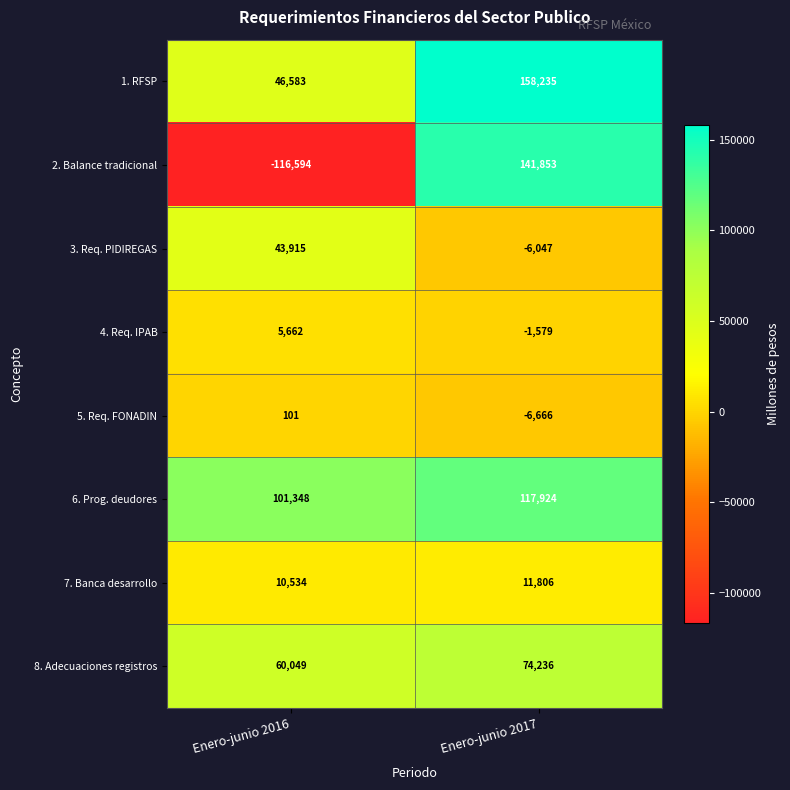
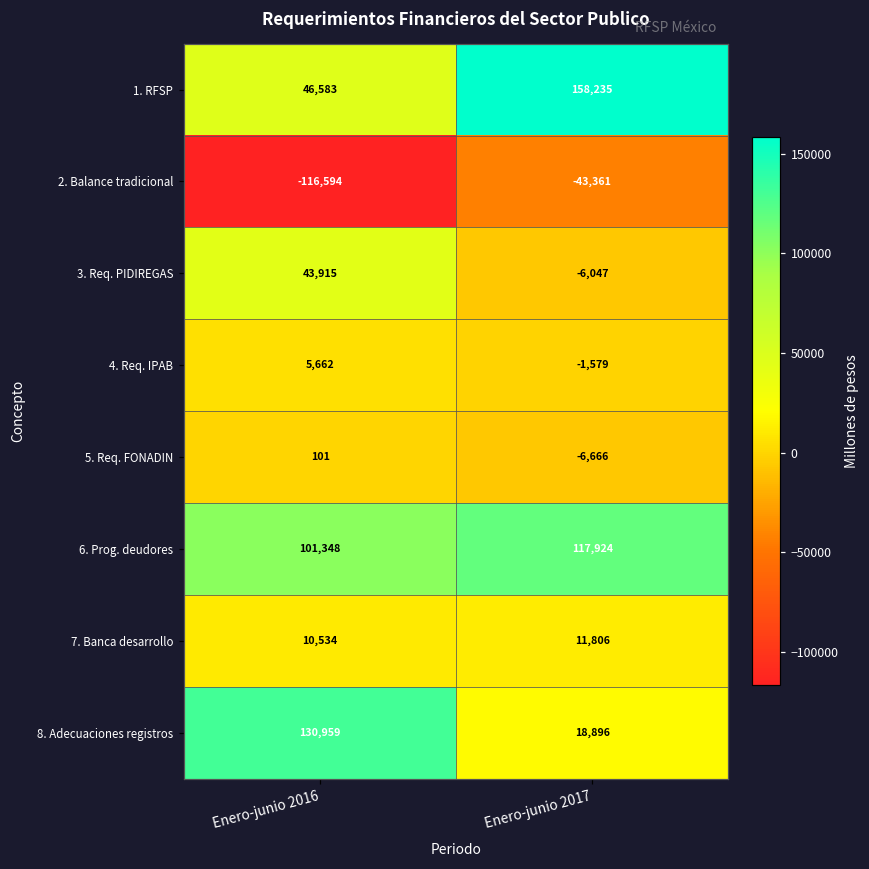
  {
    "1. RFSP": {
      "Enero-junio 2016": "46,583",
      "Enero-junio 2017": "158,235"
    },
    "2. Balance tradicional": {
      "Enero-junio 2016": "-116,594",
-     "Enero-junio 2017": "141,853"
+     "Enero-junio 2017": "-43,361"
    },
    "3. Req. PIDIREGAS": {
      "Enero-junio 2016": "43,915",
      "Enero-junio 2017": "-6,047"
    },
    "4. Req. IPAB": {
      "Enero-junio 2016": "5,662",
      "Enero-junio 2017": "-1,579"
    },
    "5. Req. FONADIN": {
      "Enero-junio 2016": "101",
      "Enero-junio 2017": "-6,666"
    },
    "6. Prog. deudores": {
      "Enero-junio 2016": "101,348",
      "Enero-junio 2017": "117,924"
    },
    "7. Banca desarrollo": {
      "Enero-junio 2016": "10,534",
      "Enero-junio 2017": "11,806"
    },
    "8. Adecuaciones registros": {
-     "Enero-junio 2016": "60,049",
-     "Enero-junio 2017": "74,236"
+     "Enero-junio 2016": "130,959",
+     "Enero-junio 2017": "18,896"
    }
  }
